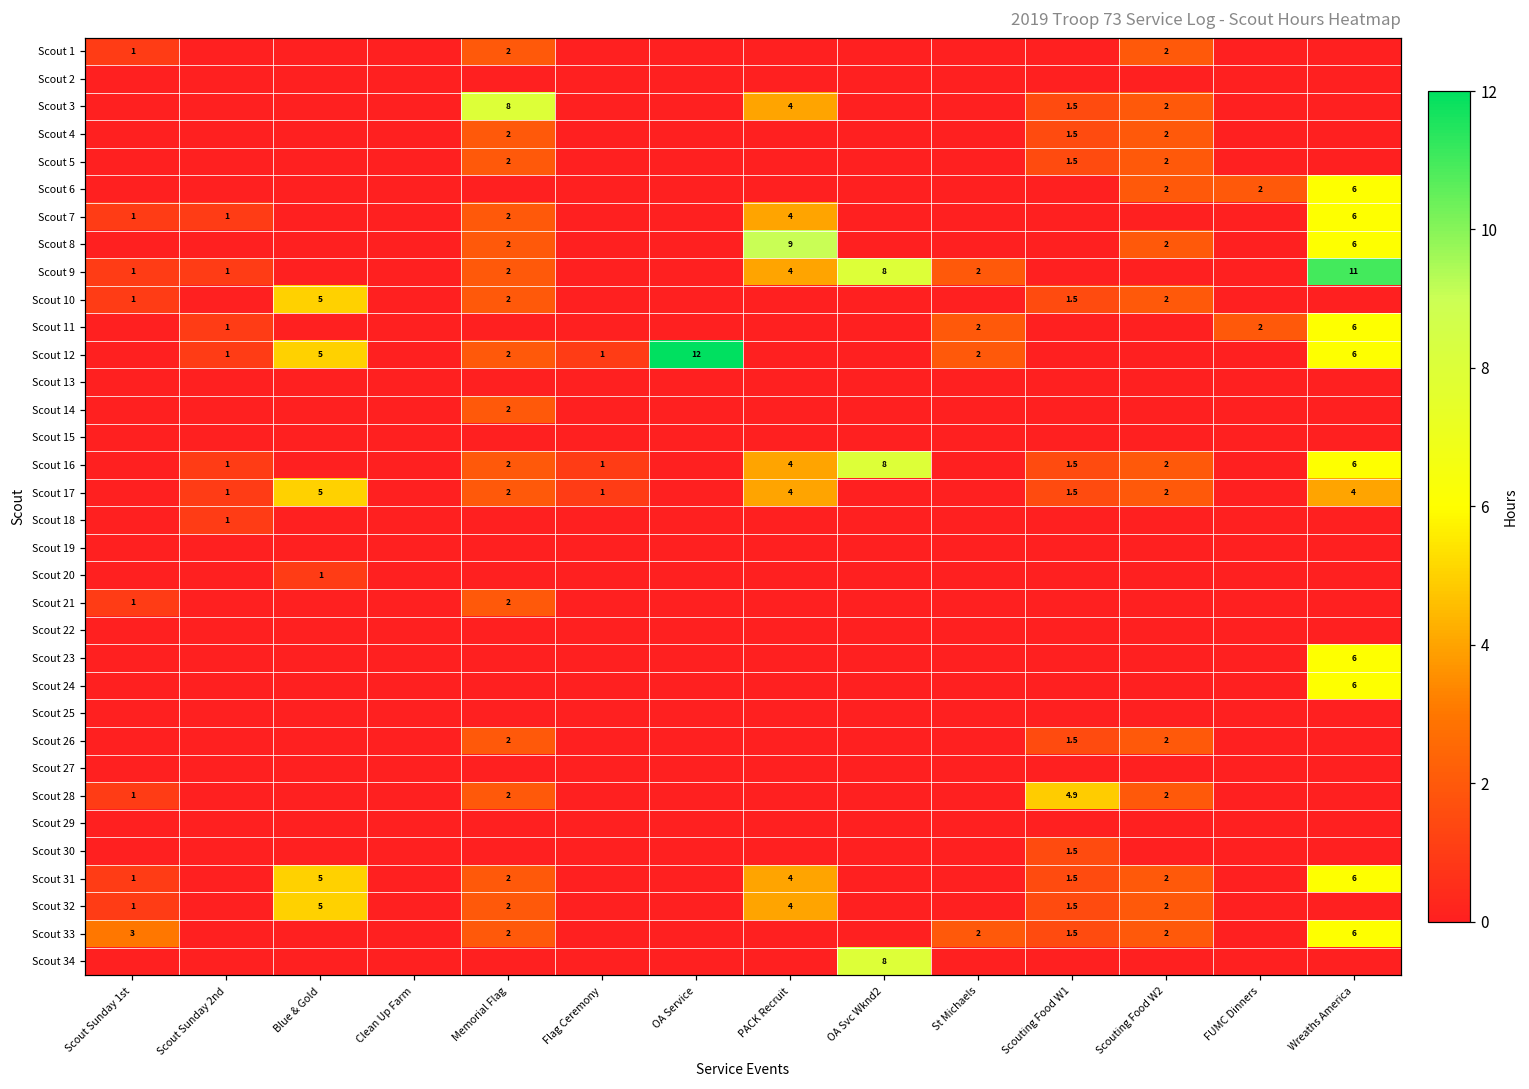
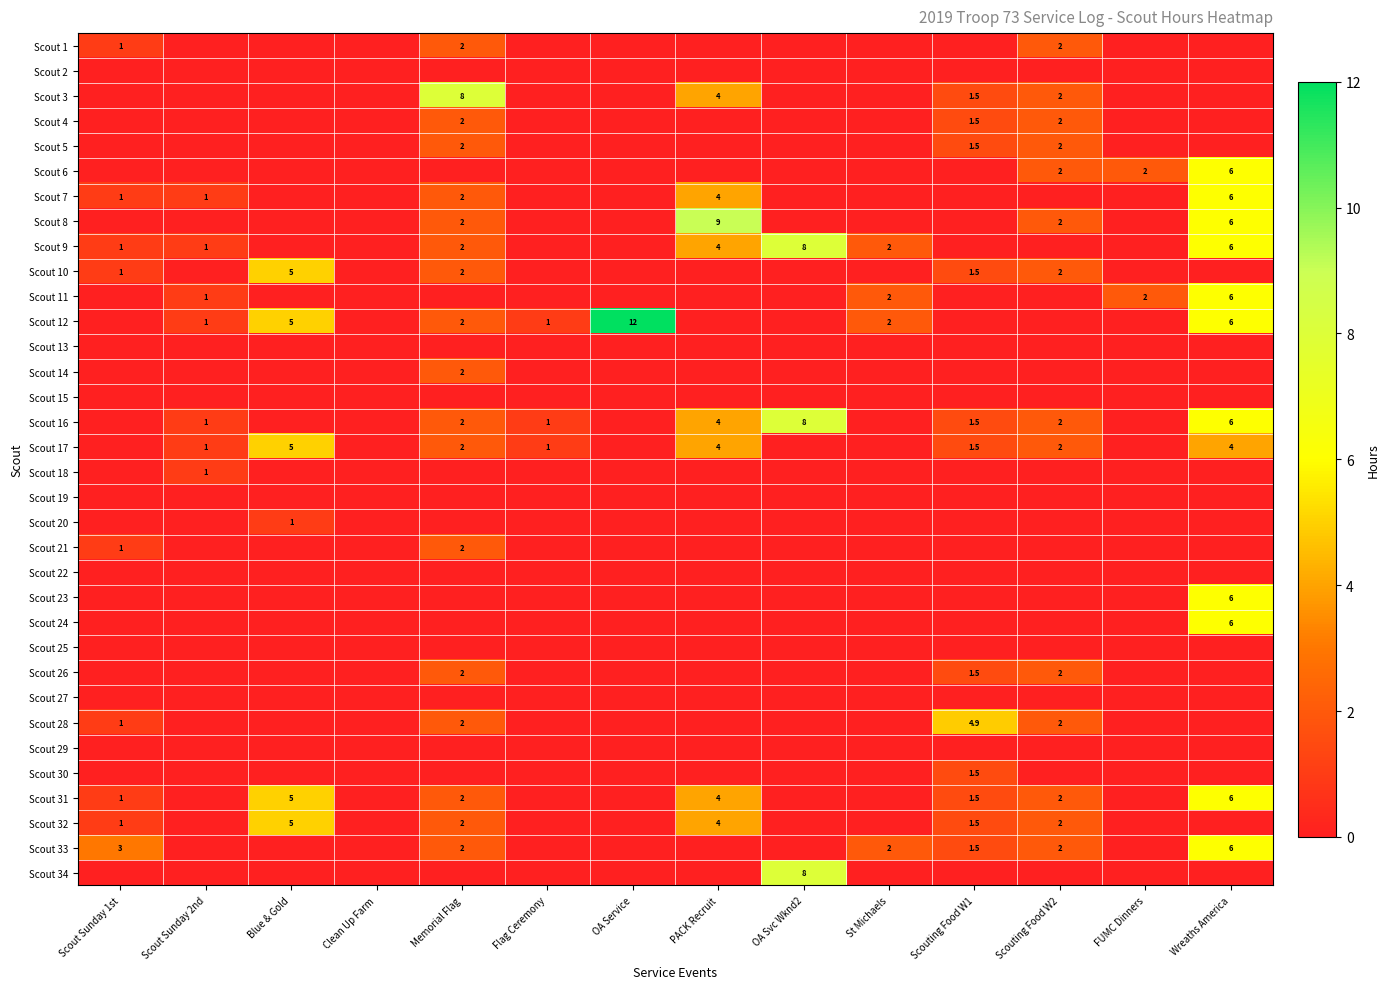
  {
    "Scout 1": {
      "Scout Sunday 1st": 1,
      "Memorial Flag": 2,
      "Scouting Food W2": 2
    },
    "Scout 3": {
      "Memorial Flag": 8,
      "PACK Recruit": 4,
      "Scouting Food W1": 1.5,
      "Scouting Food W2": 2
    },
    "Scout 4": {
      "Memorial Flag": 2,
      "Scouting Food W1": 1.5,
      "Scouting Food W2": 2
    },
    "Scout 5": {
      "Memorial Flag": 2,
      "Scouting Food W1": 1.5,
      "Scouting Food W2": 2
    },
    "Scout 6": {
      "Scouting Food W2": 2,
      "FUMC Dinners": 2,
      "Wreaths America": 6
    },
    "Scout 7": {
      "Scout Sunday 1st": 1,
      "Scout Sunday 2nd": 1,
      "Memorial Flag": 2,
      "PACK Recruit": 4,
      "Wreaths America": 6
    },
    "Scout 8": {
      "Memorial Flag": 2,
      "PACK Recruit": 9,
      "Scouting Food W2": 2,
      "Wreaths America": 6
    },
    "Scout 9": {
      "Scout Sunday 1st": 1,
      "Scout Sunday 2nd": 1,
      "Memorial Flag": 2,
      "PACK Recruit": 4,
      "OA Svc Wknd2": 8,
      "St Michaels": 2,
-     "Wreaths America": 11
+     "Wreaths America": 6
    },
    "Scout 10": {
      "Scout Sunday 1st": 1,
      "Blue & Gold": 5,
      "Memorial Flag": 2,
      "Scouting Food W1": 1.5,
      "Scouting Food W2": 2
    },
    "Scout 11": {
      "Scout Sunday 2nd": 1,
      "St Michaels": 2,
      "FUMC Dinners": 2,
      "Wreaths America": 6
    },
    "Scout 12": {
      "Scout Sunday 2nd": 1,
      "Blue & Gold": 5,
      "Memorial Flag": 2,
      "Flag Ceremony": 1,
      "OA Service": 12,
      "St Michaels": 2,
      "Wreaths America": 6
    },
    "Scout 14": {
      "Memorial Flag": 2
    },
    "Scout 16": {
      "Scout Sunday 2nd": 1,
      "Memorial Flag": 2,
      "Flag Ceremony": 1,
      "PACK Recruit": 4,
      "OA Svc Wknd2": 8,
      "Scouting Food W1": 1.5,
      "Scouting Food W2": 2,
      "Wreaths America": 6
    },
    "Scout 17": {
      "Scout Sunday 2nd": 1,
      "Blue & Gold": 5,
      "Memorial Flag": 2,
      "Flag Ceremony": 1,
      "PACK Recruit": 4,
      "Scouting Food W1": 1.5,
      "Scouting Food W2": 2,
      "Wreaths America": 4
    },
    "Scout 18": {
      "Scout Sunday 2nd": 1
    },
    "Scout 20": {
      "Blue & Gold": 1
    },
    "Scout 21": {
      "Scout Sunday 1st": 1,
      "Memorial Flag": 2
    },
    "Scout 23": {
      "Wreaths America": 6
    },
    "Scout 24": {
      "Wreaths America": 6
    },
    "Scout 26": {
      "Memorial Flag": 2,
      "Scouting Food W1": 1.5,
      "Scouting Food W2": 2
    },
    "Scout 28": {
      "Scout Sunday 1st": 1,
      "Memorial Flag": 2,
      "Scouting Food W1": 4.9,
      "Scouting Food W2": 2
    },
    "Scout 30": {
      "Scouting Food W1": 1.5
    },
    "Scout 31": {
      "Scout Sunday 1st": 1,
      "Blue & Gold": 5,
      "Memorial Flag": 2,
      "PACK Recruit": 4,
      "Scouting Food W1": 1.5,
      "Scouting Food W2": 2,
      "Wreaths America": 6
    },
    "Scout 32": {
      "Scout Sunday 1st": 1,
      "Blue & Gold": 5,
      "Memorial Flag": 2,
      "PACK Recruit": 4,
      "Scouting Food W1": 1.5,
      "Scouting Food W2": 2
    },
    "Scout 33": {
      "Scout Sunday 1st": 3,
      "Memorial Flag": 2,
      "St Michaels": 2,
      "Scouting Food W1": 1.5,
      "Scouting Food W2": 2,
      "Wreaths America": 6
    },
    "Scout 34": {
      "OA Svc Wknd2": 8
    }
  }
